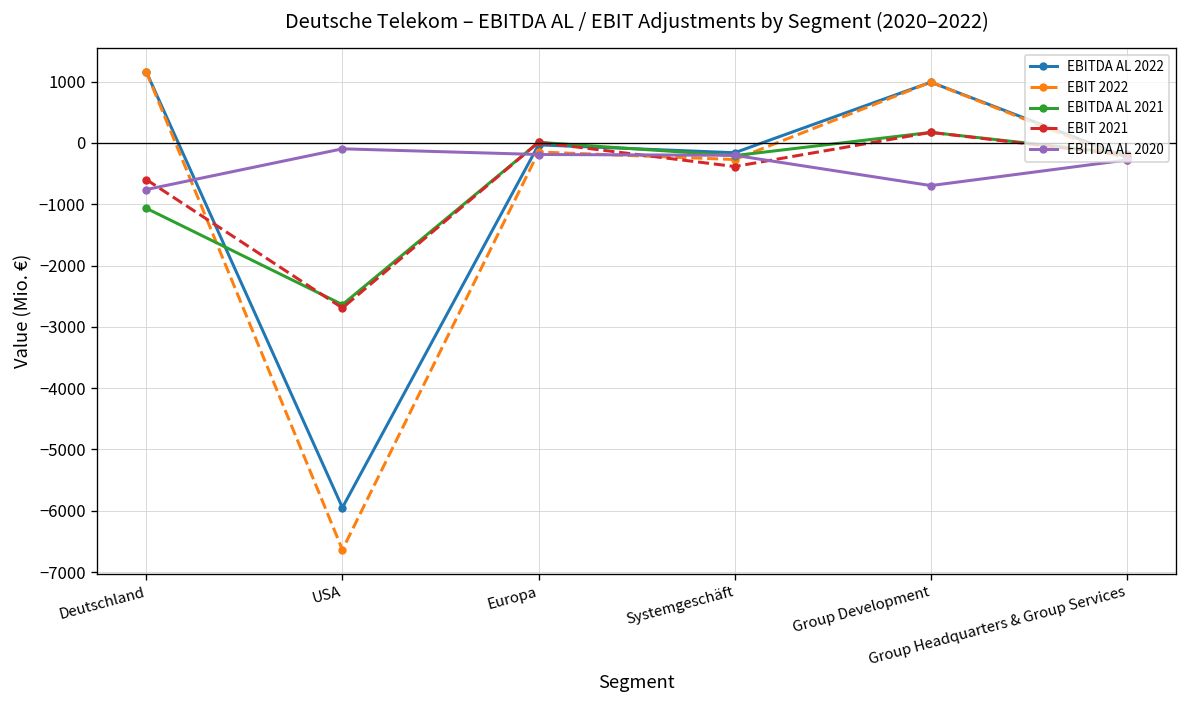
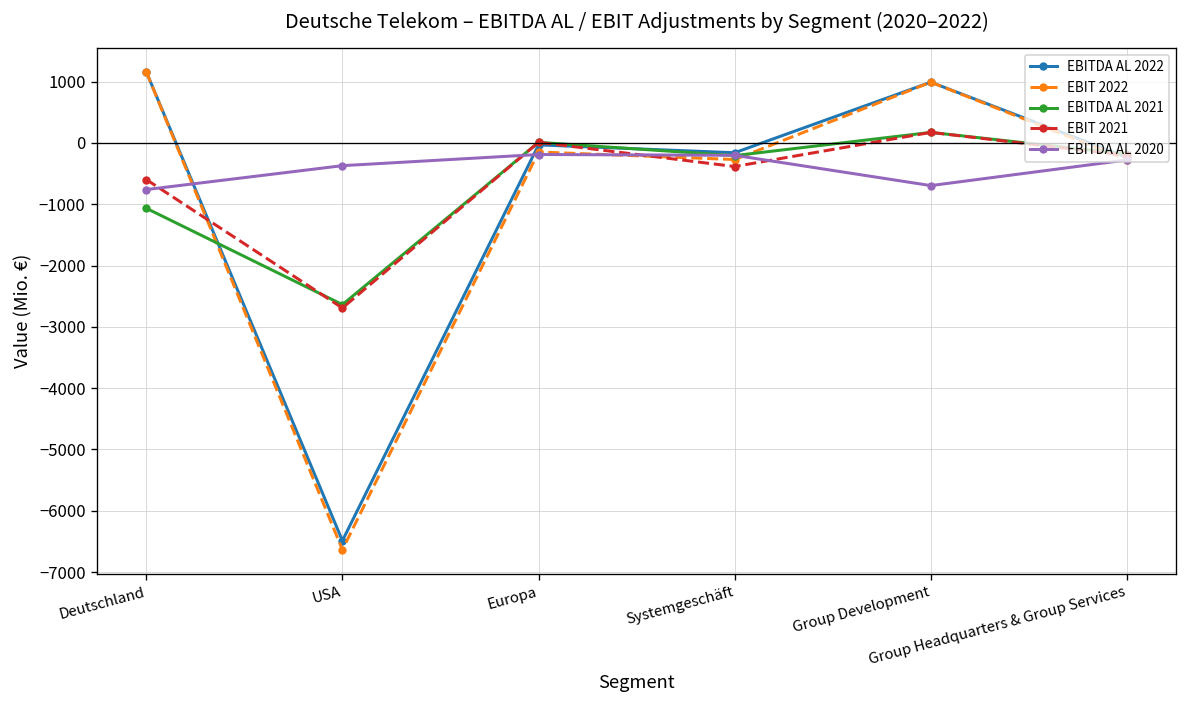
  {
    "EBITDA AL 2022": {
-     "USA": -5900
+     "USA": -6500
    },
    "EBIT 2022": {
      "USA": -6600,
      "Systemgeschäft": -300
    },
    "EBITDA AL 2021": {
      "Deutschland": -1100,
      "USA": -2600
    },
    "EBIT 2021": {
      "Deutschland": -600,
      "USA": -2700,
      "Systemgeschäft": -400
    },
    "EBITDA AL 2020": {
      "Deutschland": -800,
-     "USA": -100,
+     "USA": -400,
      "Group Development": -700
    }
  }
